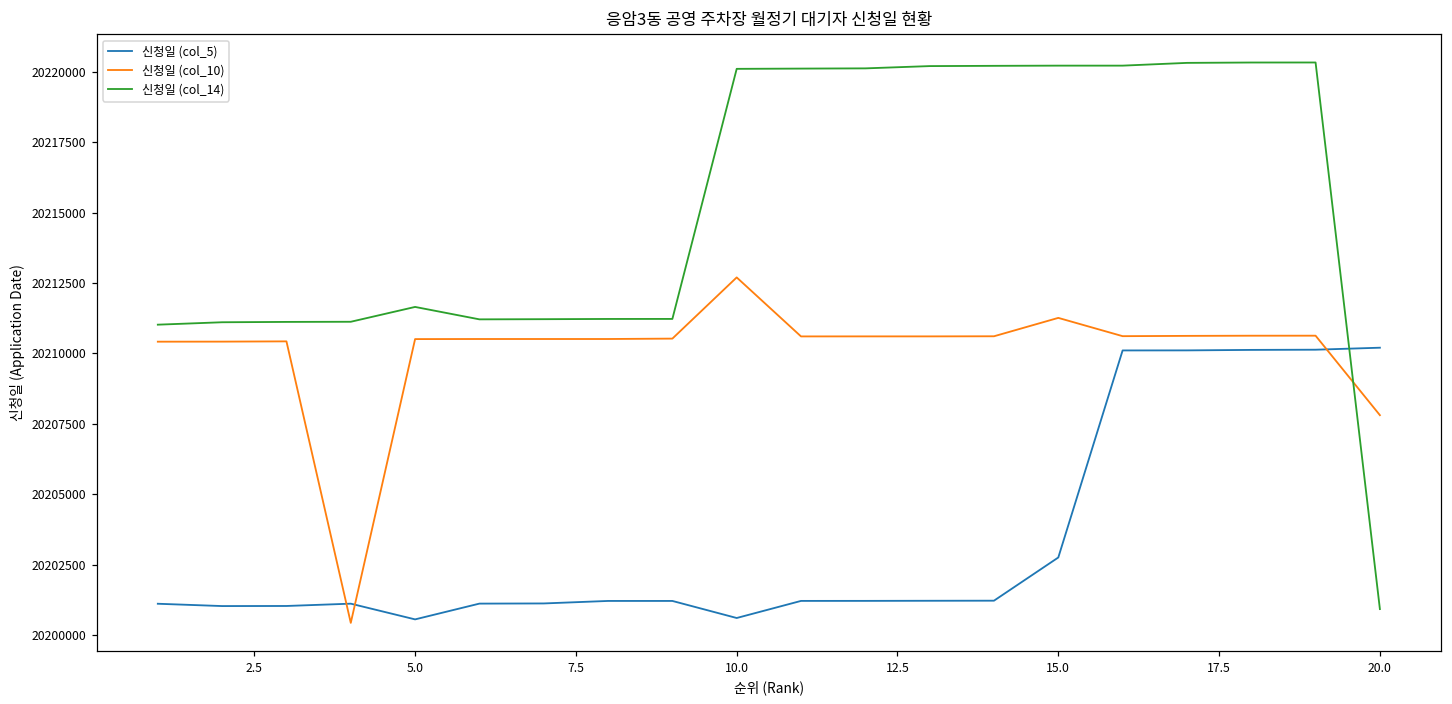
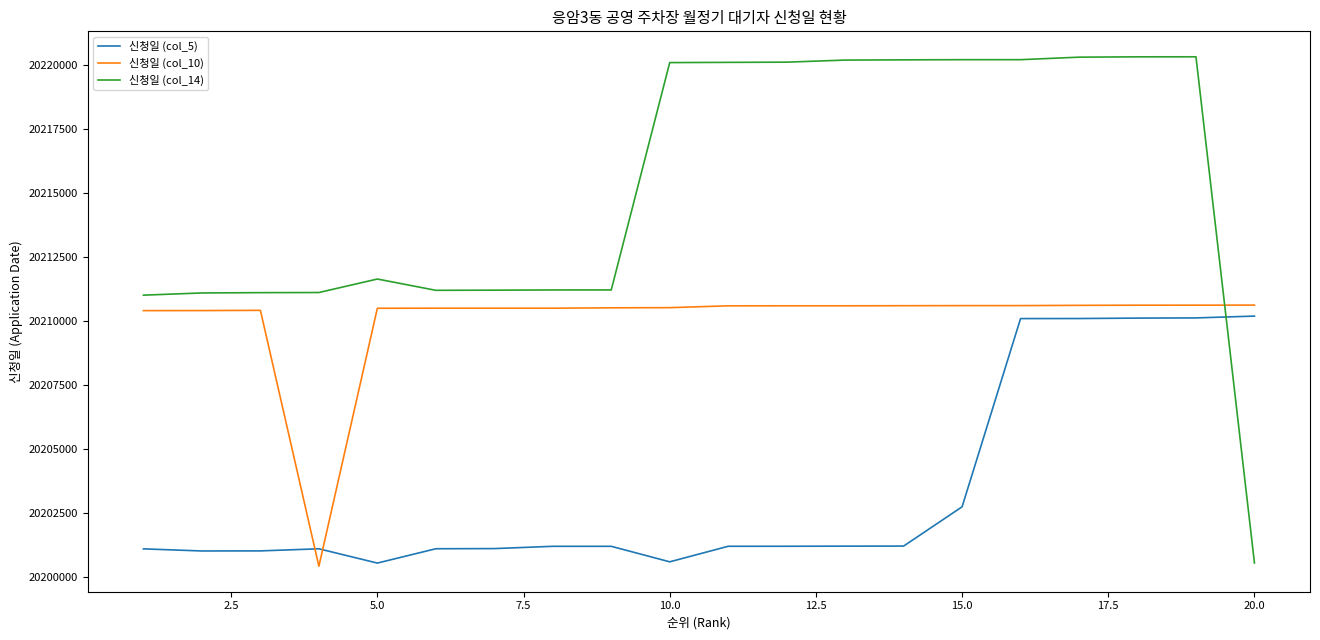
  {
    "신청일 (col_5)": {
      "5.0": 20200600,
      "10.0": 20200600,
      "15.0": 20202800,
      "20.0": 20210200
    },
    "신청일 (col_10)": {
      "5.0": 20210500,
-     "10.0": 20212700,
-     "15.0": 20211300,
-     "20.0": 20207800
+     "10.0": 20210500,
+     "15.0": 20210600,
+     "20.0": 20210600
    },
    "신청일 (col_14)": {
      "5.0": 20211600,
      "10.0": 20220100,
      "15.0": 20220200,
-     "20.0": 20200900
+     "20.0": 20200600
    }
  }
